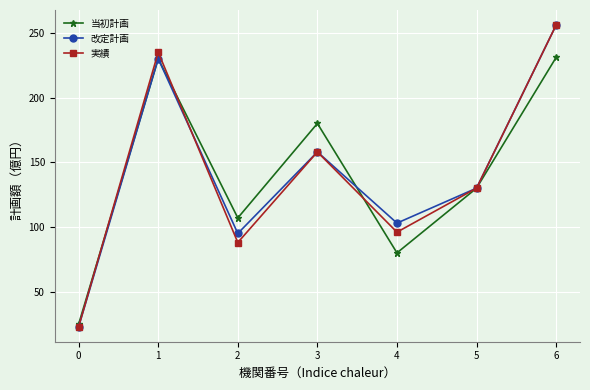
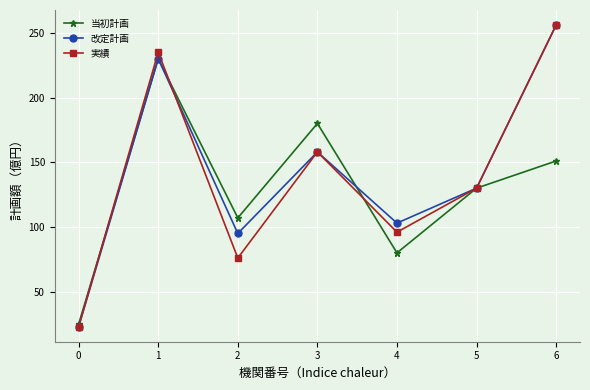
  {
    "当初計画": {
      "2": 107,
      "3": 180,
      "4": 80,
-     "6": 231
+     "6": 151
    },
    "改定計画": {
      "2": 95,
      "4": 103
    },
    "実績": {
      "1": 235,
-     "2": 88,
+     "2": 76,
      "4": 96
    }
  }
